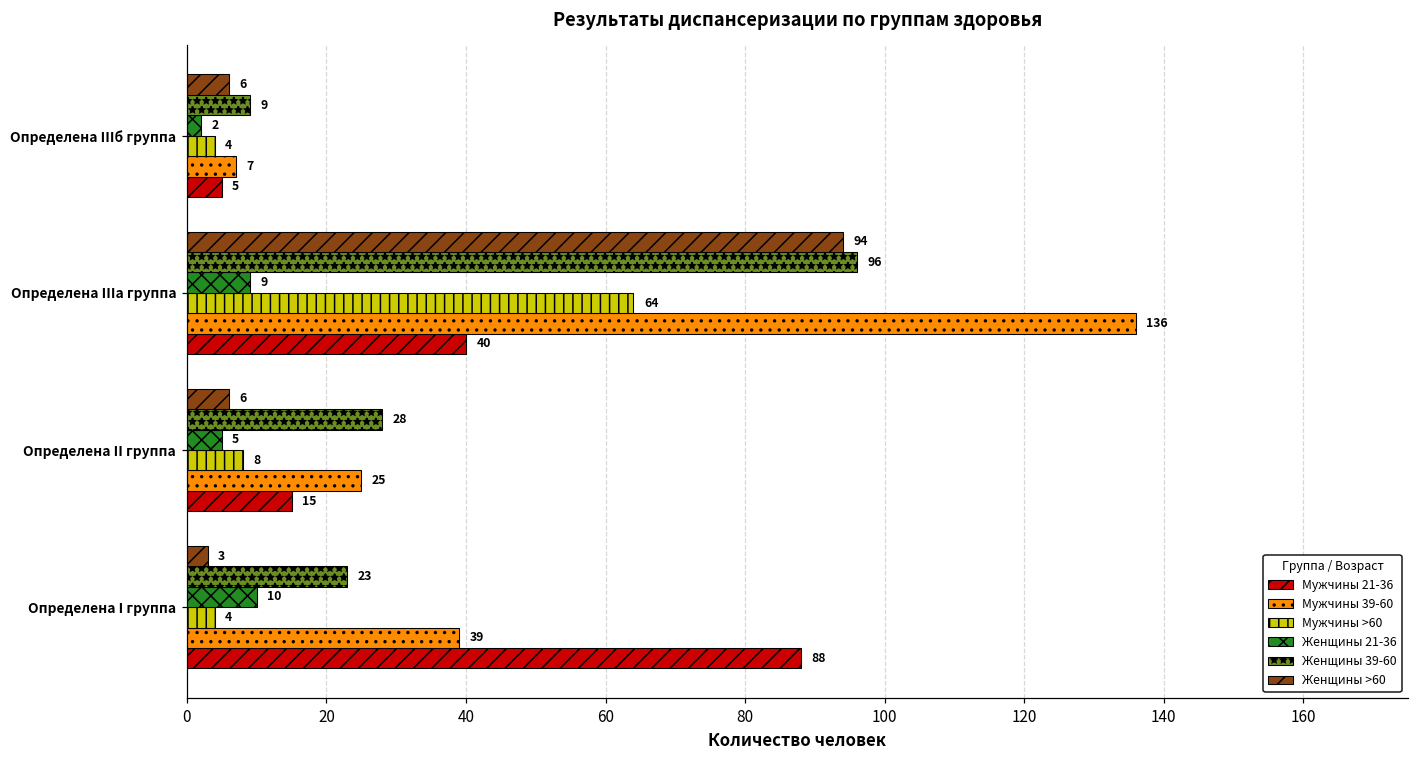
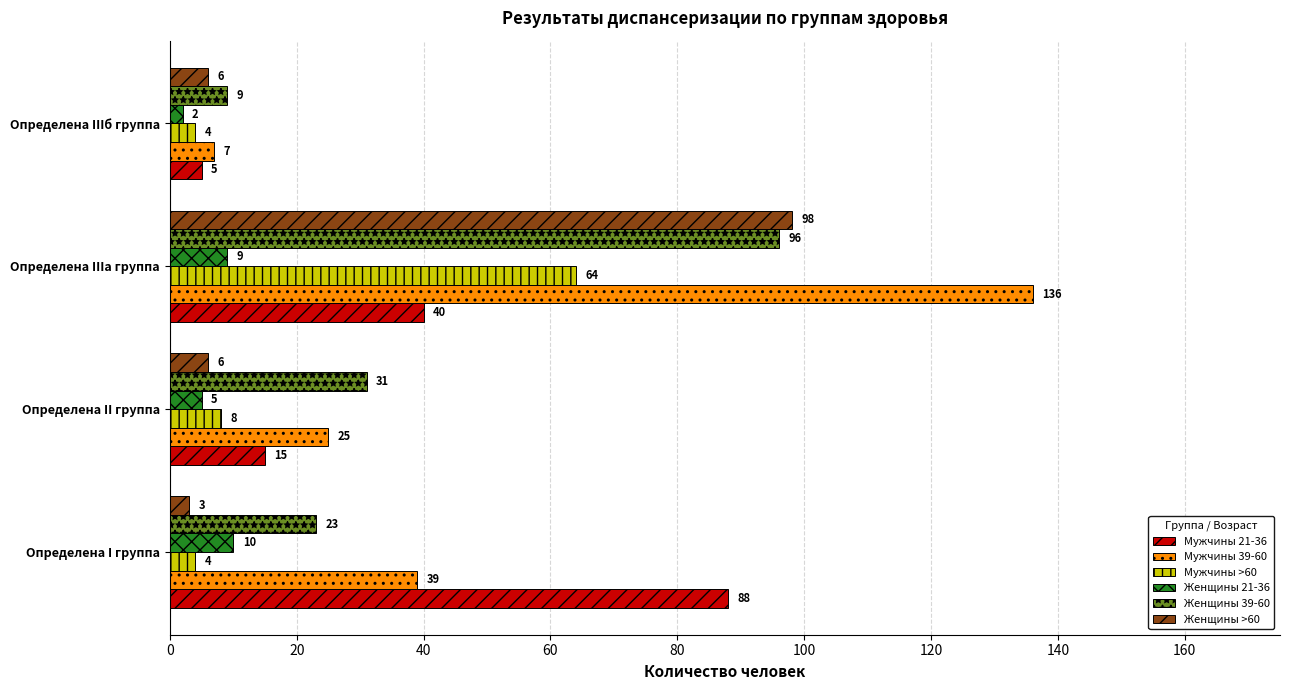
  {
    "Мужчины 21-36": {
      "Определена IIIб группа": 5,
      "Определена IIIа группа": 40,
      "Определена II группа": 15,
      "Определена I группа": 88
    },
    "Мужчины 39-60": {
      "Определена IIIб группа": 7,
      "Определена IIIа группа": 136,
      "Определена II группа": 25,
      "Определена I группа": 39
    },
    "Мужчины >60": {
      "Определена IIIб группа": 4,
      "Определена IIIа группа": 64,
      "Определена II группа": 8,
      "Определена I группа": 4
    },
    "Женщины 21-36": {
      "Определена IIIб группа": 2,
      "Определена IIIа группа": 9,
      "Определена II группа": 5,
      "Определена I группа": 10
    },
    "Женщины 39-60": {
      "Определена IIIб группа": 9,
      "Определена IIIа группа": 96,
-     "Определена II группа": 28,
+     "Определена II группа": 31,
      "Определена I группа": 23
    },
    "Женщины >60": {
      "Определена IIIб группа": 6,
-     "Определена IIIа группа": 94,
+     "Определена IIIа группа": 98,
      "Определена II группа": 6,
      "Определена I группа": 3
    }
  }
